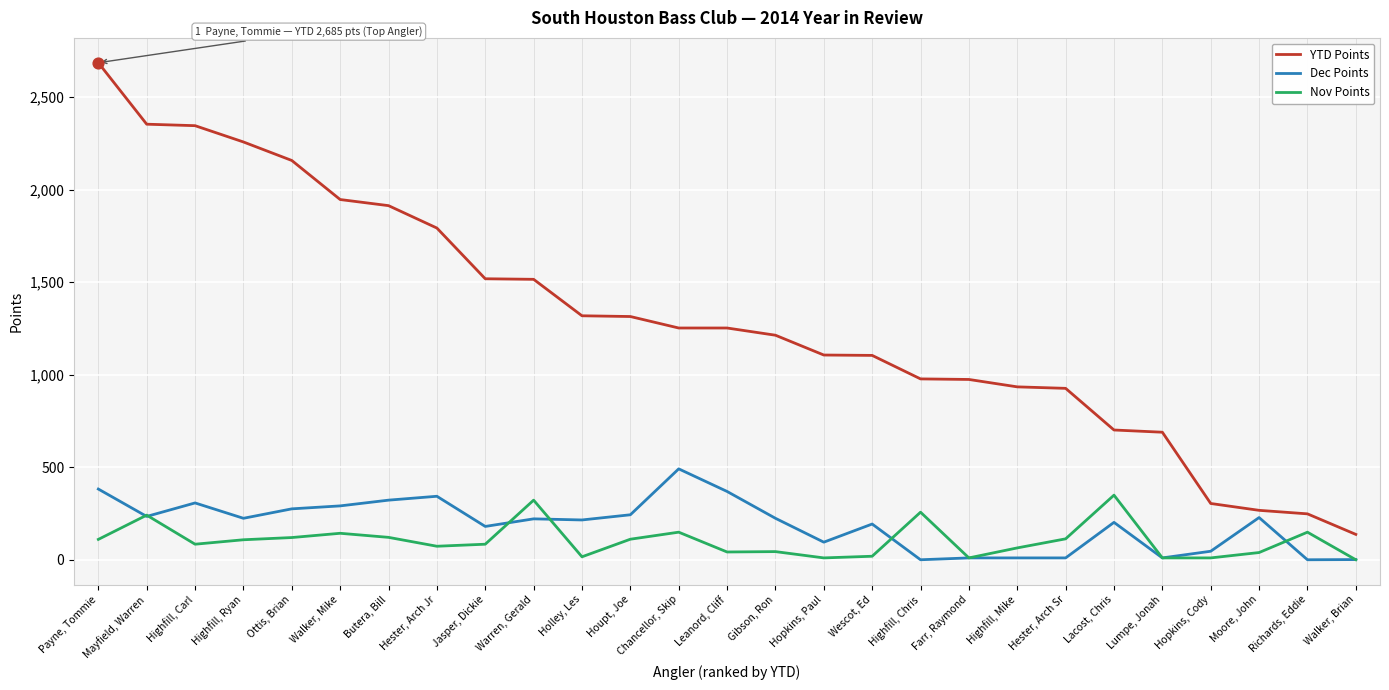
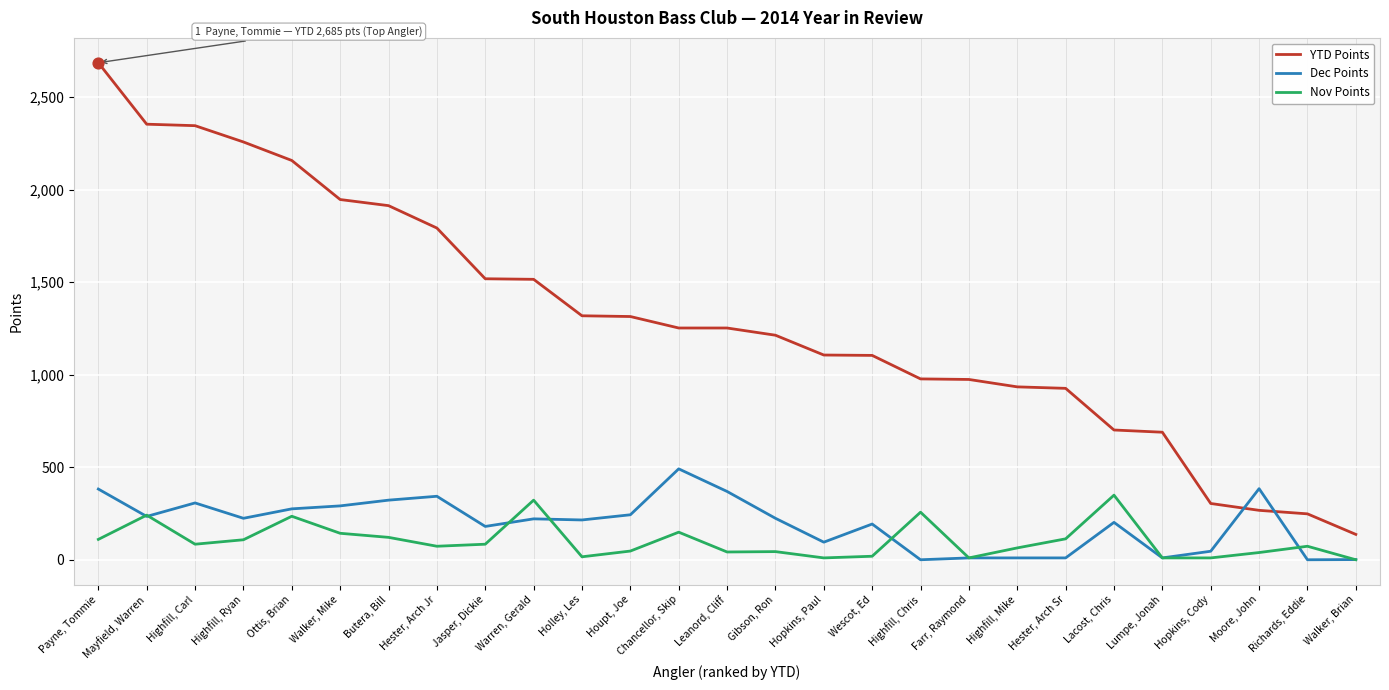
  {
    "Dec Points": {
      "Payne, Tommie": 380,
      "Highfill, Carl": 310,
      "Highfill, Ryan": 220,
      "Ottis, Brian": 280,
      "Walker, Mike": 290,
      "Butera, Bill": 320,
      "Hester, Arch Jr": 340,
      "Jasper, Dickie": 180,
      "Warren, Gerald": 220,
      "Holley, Les": 220,
      "Houpt, Joe": 240,
      "Chancellor, Skip": 490,
      "Leanord, Cliff": 370,
      "Gibson, Ron": 220,
      "Hopkins, Paul": 100,
      "Wescot, Ed": 190,
      "Highfill, Chris": 0,
      "Highfill, Mike": 10,
      "Hester, Arch Sr": 10,
      "Lacost, Chris": 200,
      "Hopkins, Cody": 50,
-     "Moore, John": 230,
+     "Moore, John": 380,
      "Richards, Eddie": 0
    },
    "Nov Points": {
      "Payne, Tommie": 110,
      "Highfill, Carl": 80,
      "Highfill, Ryan": 110,
-     "Ottis, Brian": 120,
+     "Ottis, Brian": 240,
      "Walker, Mike": 140,
      "Butera, Bill": 120,
      "Hester, Arch Jr": 70,
      "Jasper, Dickie": 80,
      "Warren, Gerald": 320,
      "Holley, Les": 20,
-     "Houpt, Joe": 110,
+     "Houpt, Joe": 50,
      "Chancellor, Skip": 150,
      "Leanord, Cliff": 40,
      "Gibson, Ron": 40,
      "Hopkins, Paul": 10,
      "Wescot, Ed": 20,
      "Highfill, Chris": 260,
      "Highfill, Mike": 60,
      "Hester, Arch Sr": 110,
      "Lacost, Chris": 350,
      "Hopkins, Cody": 10,
      "Moore, John": 40,
-     "Richards, Eddie": 150
+     "Richards, Eddie": 70
    }
  }
